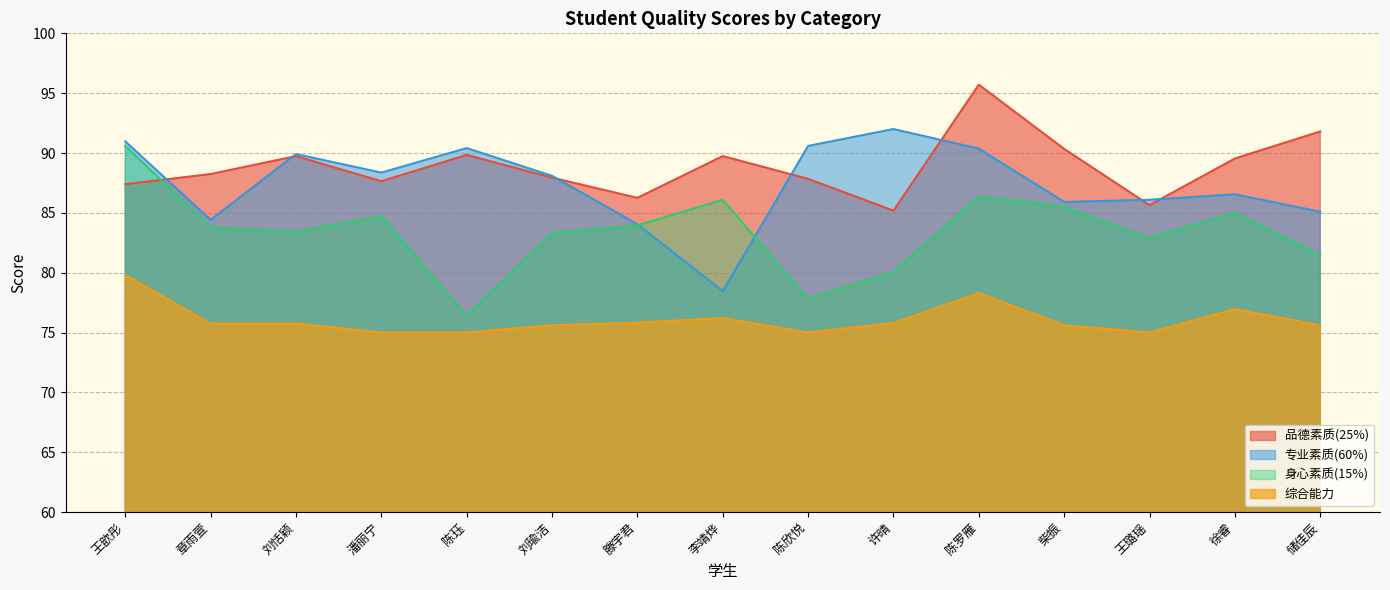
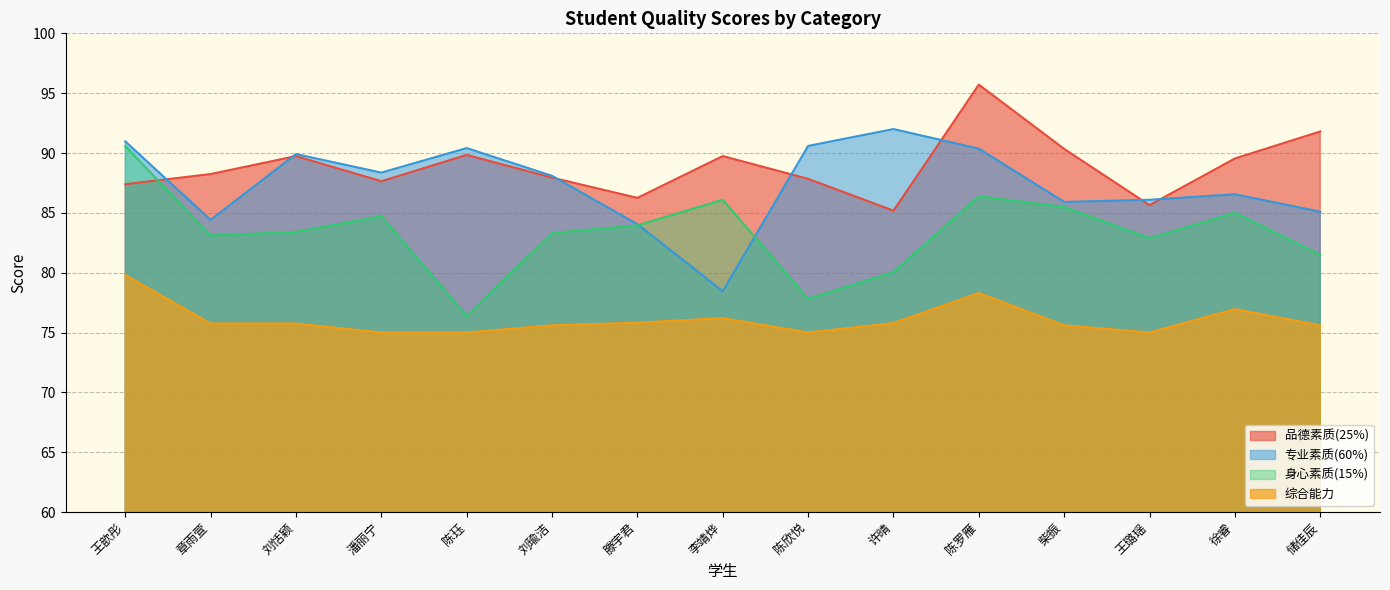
  {
    "品德素质(25%)": {
      "王歆彤": 87.4,
      "章雨萱": 88.2,
      "潘丽宁": 87.6,
      "陈珏": 89.8,
      "滕宇君": 86.3,
      "李靖烨": 89.7,
      "陈欣悦": 87.8,
      "许晴": 85.2,
      "陈罗雁": 95.7,
      "柴振": 90.3,
      "王璐瑶": 85.6,
      "徐睿": 89.5,
      "储佳辰": 91.8
    },
    "专业素质(60%)": {
      "王歆彤": 91.0,
      "章雨萱": 84.4,
      "潘丽宁": 88.4,
      "陈珏": 90.4,
      "李靖烨": 78.5,
      "陈欣悦": 90.6,
      "许晴": 92.0,
      "陈罗雁": 90.4,
      "柴振": 85.9,
      "王璐瑶": 86.1,
      "徐睿": 86.6,
      "储佳辰": 85.1
    },
    "身心素质(15%)": {
      "王歆彤": 90.6,
-     "章雨萱": 83.8,
+     "章雨萱": 83.1,
      "刘恬颖": 83.4,
      "潘丽宁": 84.7,
      "陈珏": 76.4,
      "刘瑜洁": 83.3,
      "李靖烨": 86.1,
      "陈欣悦": 77.8,
      "许晴": 80.0,
      "陈罗雁": 86.4,
      "柴振": 85.5,
      "王璐瑶": 82.9,
      "徐睿": 85.0,
      "储佳辰": 81.5
    },
    "综合能力": {
      "王歆彤": 79.8,
      "章雨萱": 75.8,
      "刘恬颖": 75.8,
      "潘丽宁": 75.0,
      "陈珏": 75.0,
      "刘瑜洁": 75.6,
      "滕宇君": 75.8,
      "李靖烨": 76.2,
      "陈欣悦": 75.0,
      "许晴": 75.8,
      "陈罗雁": 78.3,
      "柴振": 75.6,
      "王璐瑶": 75.0,
      "徐睿": 77.0,
      "储佳辰": 75.6
    }
  }
